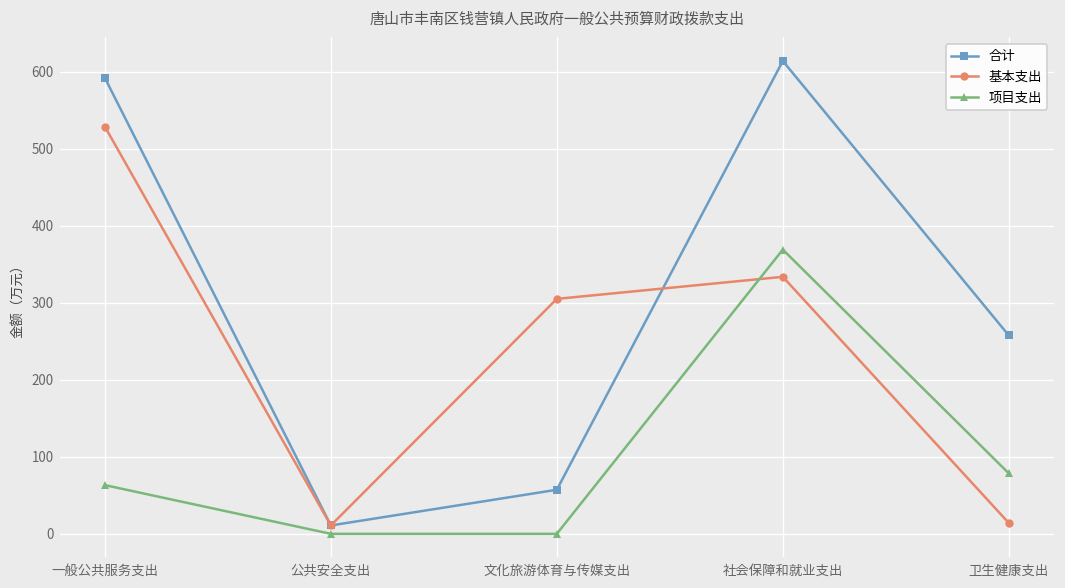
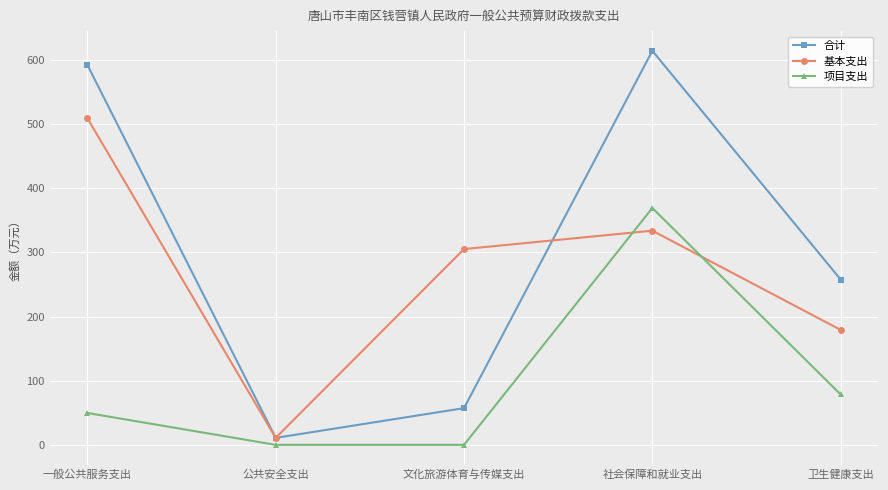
  {
    "合计": {
      "一般公共服务支出": 590,
      "文化旅游体育与传媒支出": 60,
      "社会保障和就业支出": 610,
      "卫生健康支出": 260
    },
    "基本支出": {
-     "一般公共服务支出": 530,
+     "一般公共服务支出": 510,
      "文化旅游体育与传媒支出": 310,
      "社会保障和就业支出": 330,
-     "卫生健康支出": 10
+     "卫生健康支出": 180
    },
    "项目支出": {
-     "一般公共服务支出": 60,
+     "一般公共服务支出": 50,
      "公共安全支出": 0,
      "文化旅游体育与传媒支出": 0,
      "社会保障和就业支出": 370,
      "卫生健康支出": 80
    }
  }
